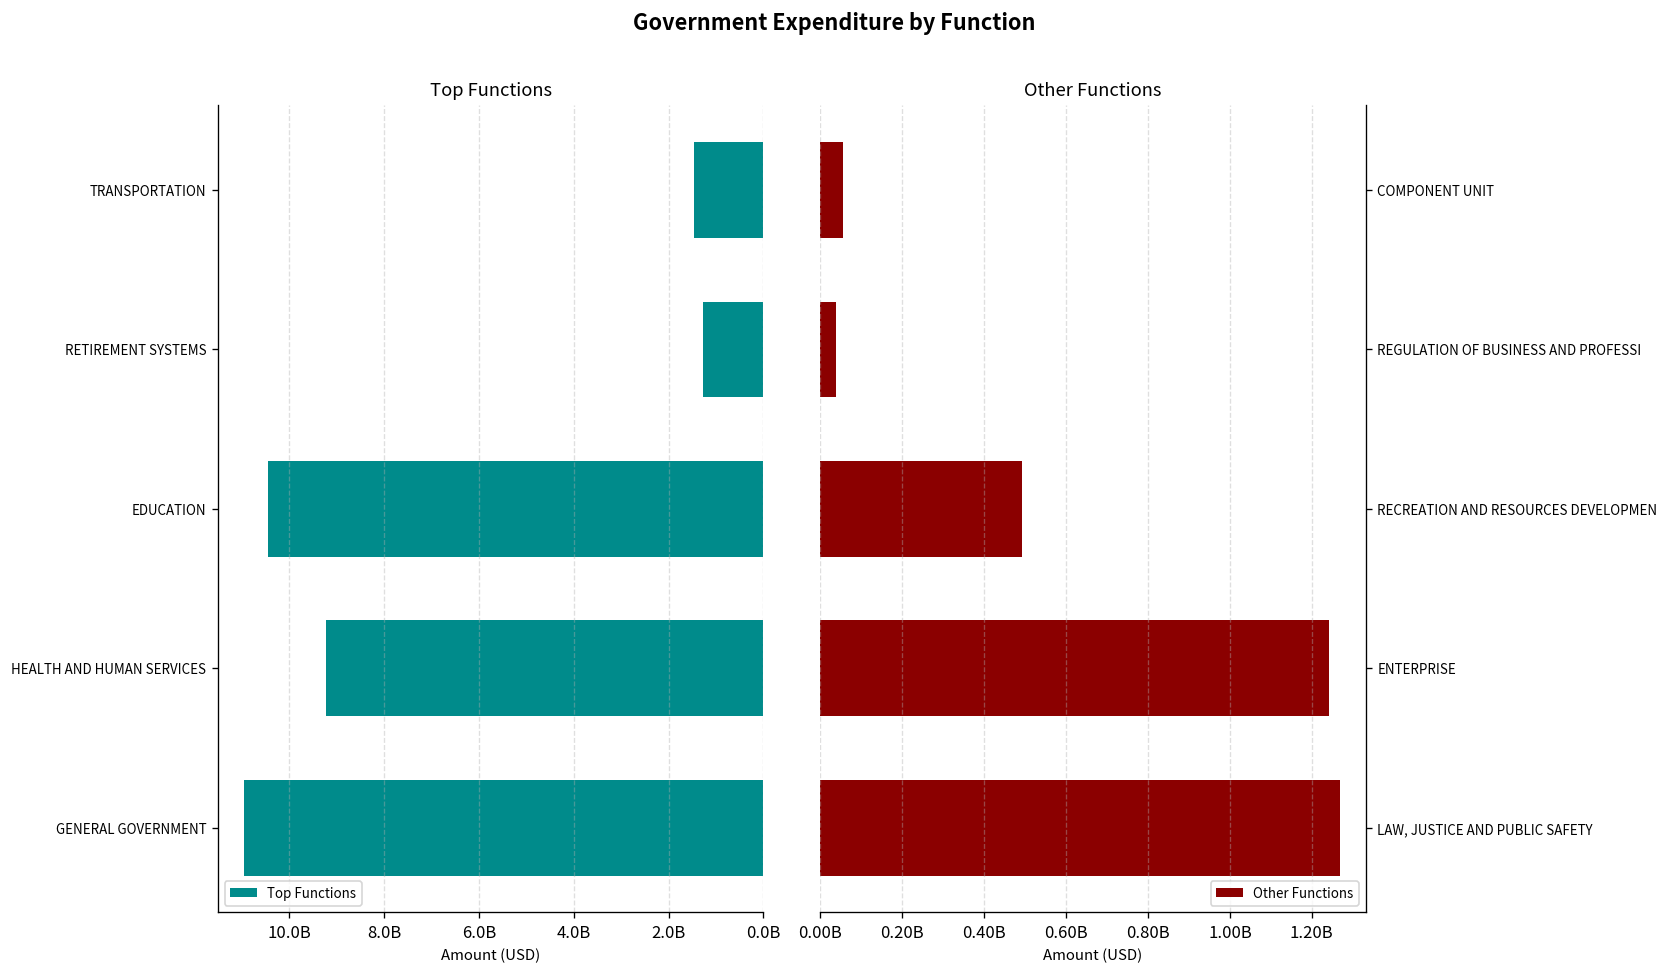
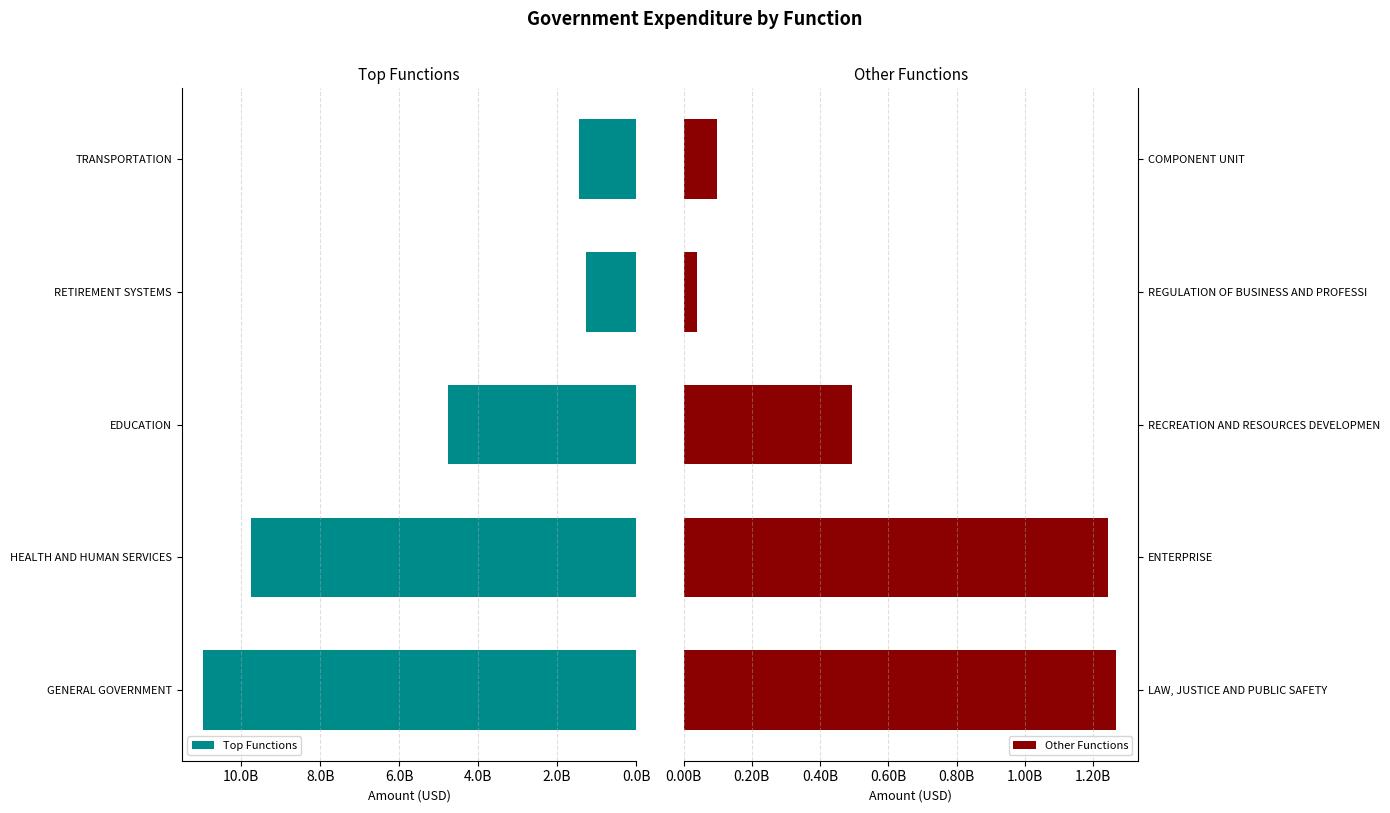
  {
    "Top Functions": {
      "TRANSPORTATION": 1500000000,
      "RETIREMENT SYSTEMS": 1300000000,
-     "EDUCATION": 10500000000,
-     "HEALTH AND HUMAN SERVICES": 9200000000,
+     "EDUCATION": 4800000000,
+     "HEALTH AND HUMAN SERVICES": 9800000000,
      "GENERAL GOVERNMENT": 11000000000
    },
    "Other Functions": {
-     "COMPONENT UNIT": 60000000,
+     "COMPONENT UNIT": 100000000,
      "REGULATION OF BUSINESS AND PROFESSI": 40000000,
      "RECREATION AND RESOURCES DEVELOPMEN": 490000000,
      "ENTERPRISE": 1240000000,
      "LAW, JUSTICE AND PUBLIC SAFETY": 1270000000
    }
  }
